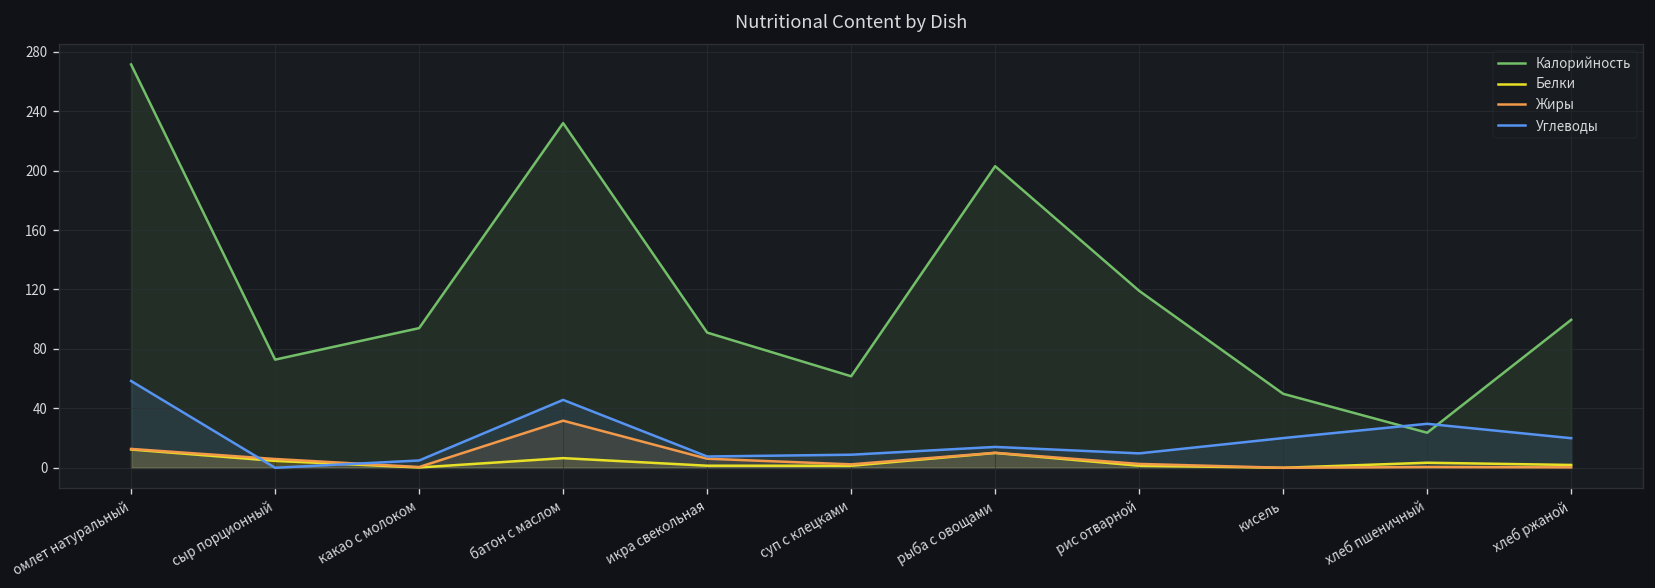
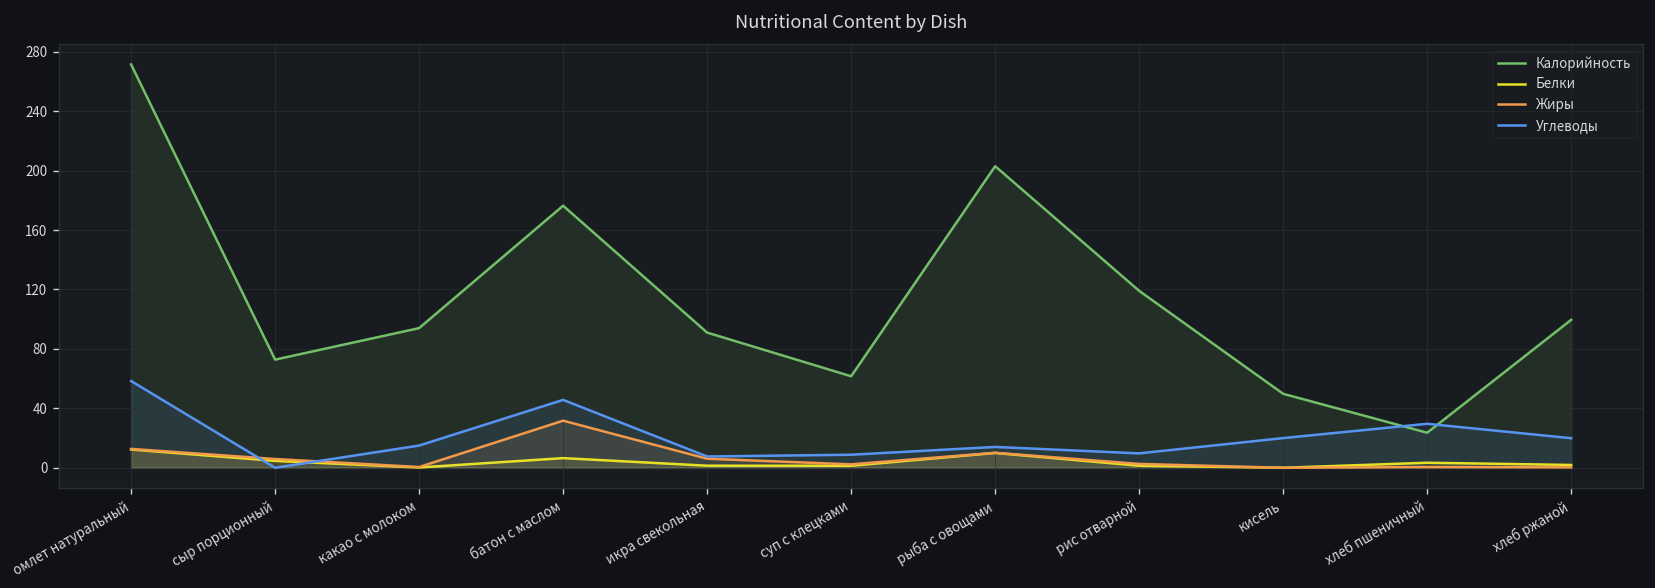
  {
    "Калорийность": {
      "омлет натуральный": 271,
      "сыр порционный": 73,
      "какао с молоком": 94,
-     "батон с маслом": 232,
+     "батон с маслом": 176,
      "икра свекольная": 91,
      "суп с клецками": 62,
      "рыба с овощами": 203,
      "рис отварной": 119,
      "кисель": 50,
      "хлеб пшеничный": 24,
      "хлеб ржаной": 100
    },
    "Белки": {
      "батон с маслом": 7,
      "икра свекольная": 1,
      "хлеб пшеничный": 3
    },
    "Жиры": {
      "батон с маслом": 32,
      "хлеб пшеничный": 0
    },
    "Углеводы": {
      "омлет натуральный": 58,
      "сыр порционный": 0,
-     "какао с молоком": 5,
+     "какао с молоком": 15,
      "батон с маслом": 46,
      "суп с клецками": 9,
      "рыба с овощами": 14,
      "рис отварной": 10,
      "кисель": 20,
      "хлеб пшеничный": 30,
      "хлеб ржаной": 20
    }
  }
